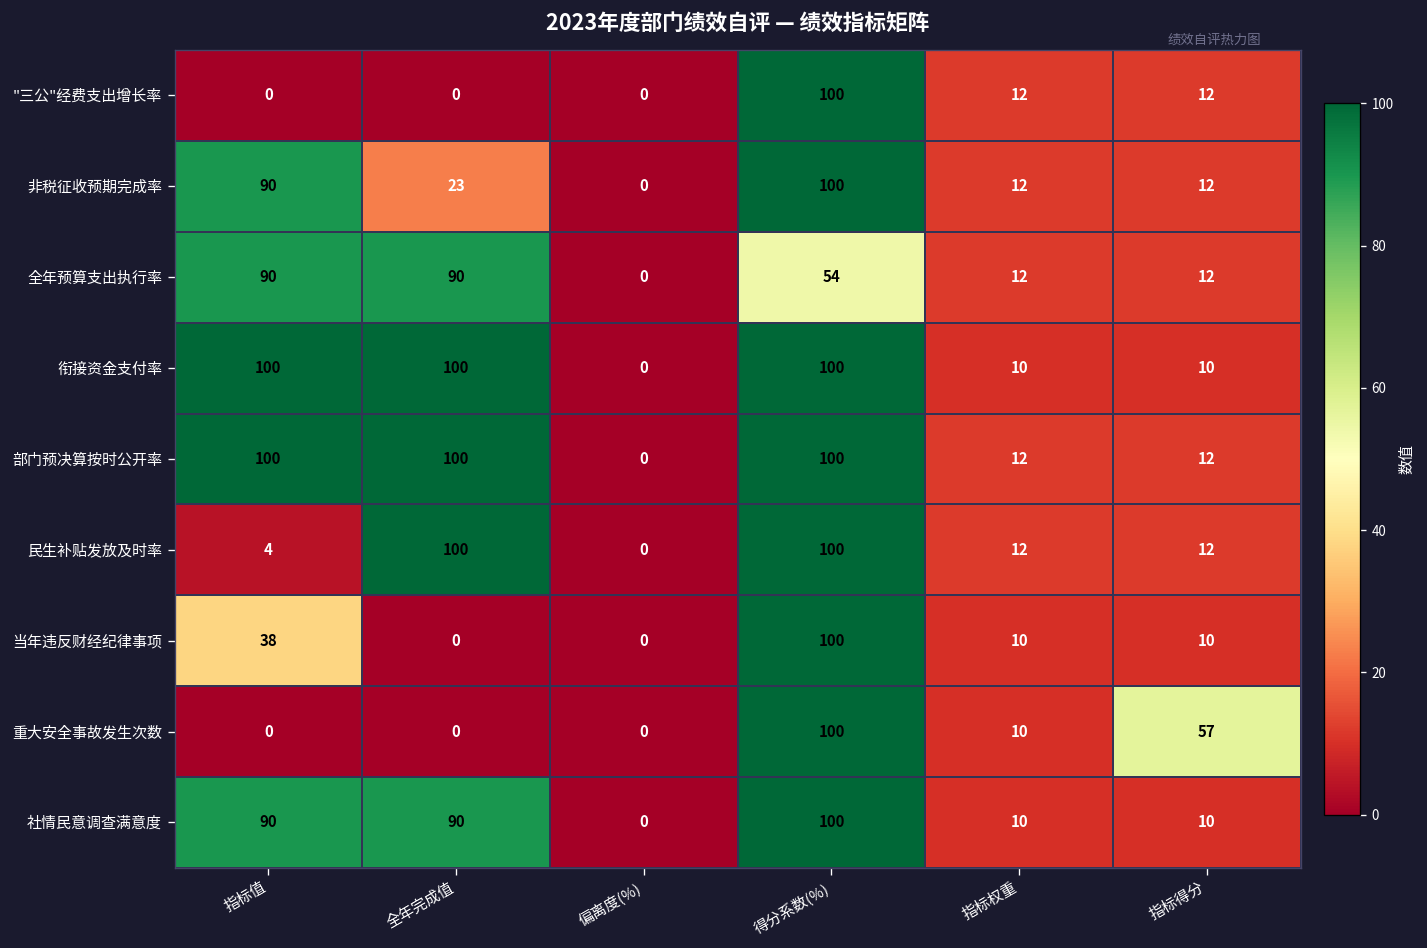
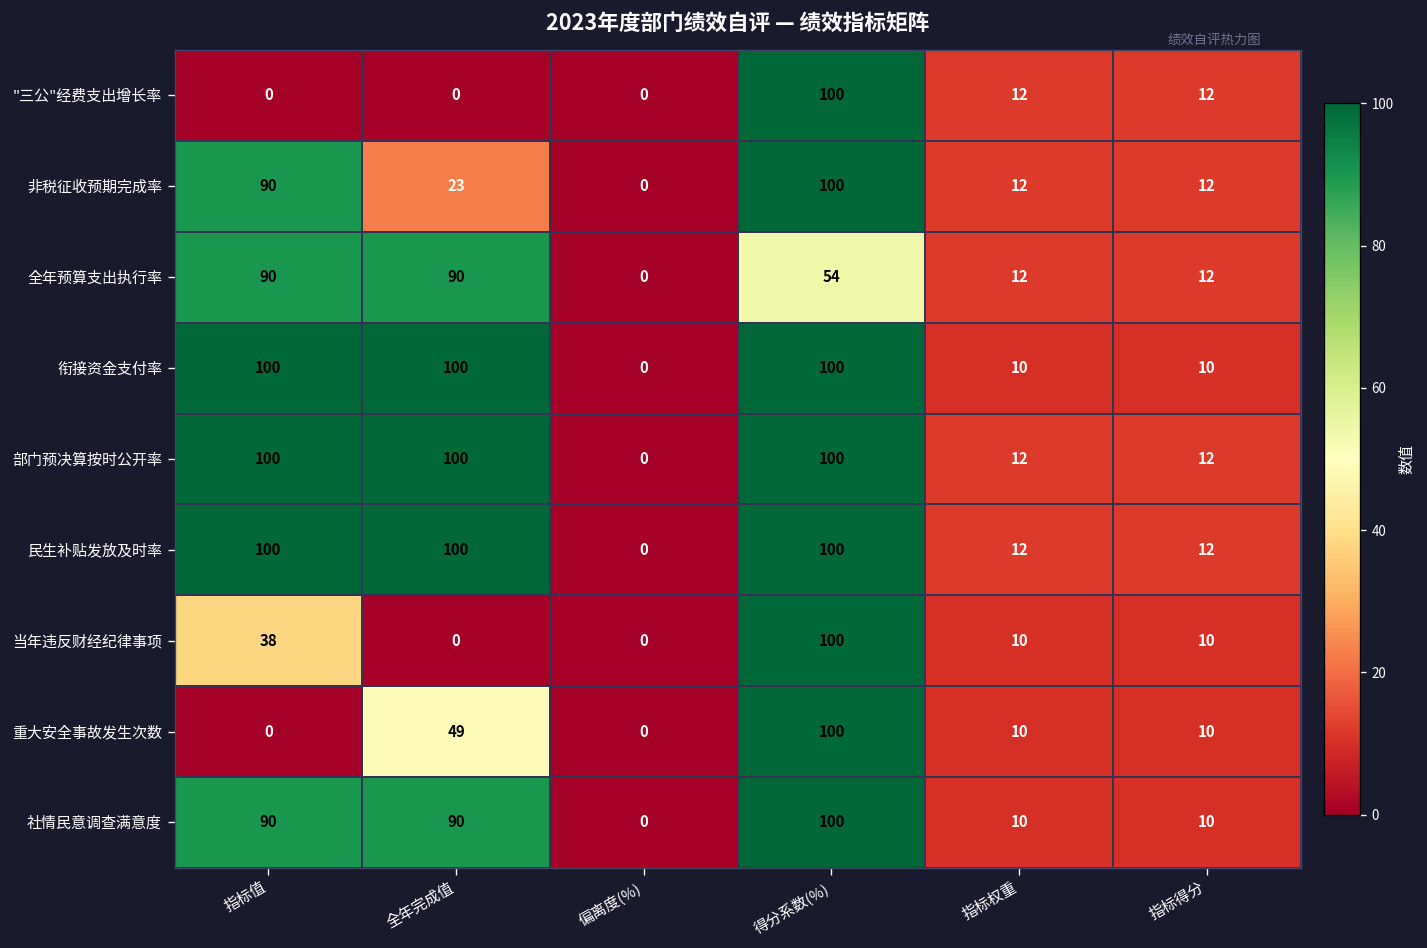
  {
    "\"三公\"经费支出增长率": {
      "指标值": 0,
      "全年完成值": 0,
      "偏离度(%)": 0,
      "得分系数(%)": 100,
      "指标权重": 12,
      "指标得分": 12
    },
    "非税征收预期完成率": {
      "指标值": 90,
      "全年完成值": 23,
      "偏离度(%)": 0,
      "得分系数(%)": 100,
      "指标权重": 12,
      "指标得分": 12
    },
    "全年预算支出执行率": {
      "指标值": 90,
      "全年完成值": 90,
      "偏离度(%)": 0,
      "得分系数(%)": 54,
      "指标权重": 12,
      "指标得分": 12
    },
    "衔接资金支付率": {
      "指标值": 100,
      "全年完成值": 100,
      "偏离度(%)": 0,
      "得分系数(%)": 100,
      "指标权重": 10,
      "指标得分": 10
    },
    "部门预决算按时公开率": {
      "指标值": 100,
      "全年完成值": 100,
      "偏离度(%)": 0,
      "得分系数(%)": 100,
      "指标权重": 12,
      "指标得分": 12
    },
    "民生补贴发放及时率": {
-     "指标值": 4,
+     "指标值": 100,
      "全年完成值": 100,
      "偏离度(%)": 0,
      "得分系数(%)": 100,
      "指标权重": 12,
      "指标得分": 12
    },
    "当年违反财经纪律事项": {
      "指标值": 38,
      "全年完成值": 0,
      "偏离度(%)": 0,
      "得分系数(%)": 100,
      "指标权重": 10,
      "指标得分": 10
    },
    "重大安全事故发生次数": {
      "指标值": 0,
-     "全年完成值": 0,
+     "全年完成值": 49,
      "偏离度(%)": 0,
      "得分系数(%)": 100,
      "指标权重": 10,
-     "指标得分": 57
+     "指标得分": 10
    },
    "社情民意调查满意度": {
      "指标值": 90,
      "全年完成值": 90,
      "偏离度(%)": 0,
      "得分系数(%)": 100,
      "指标权重": 10,
      "指标得分": 10
    }
  }
